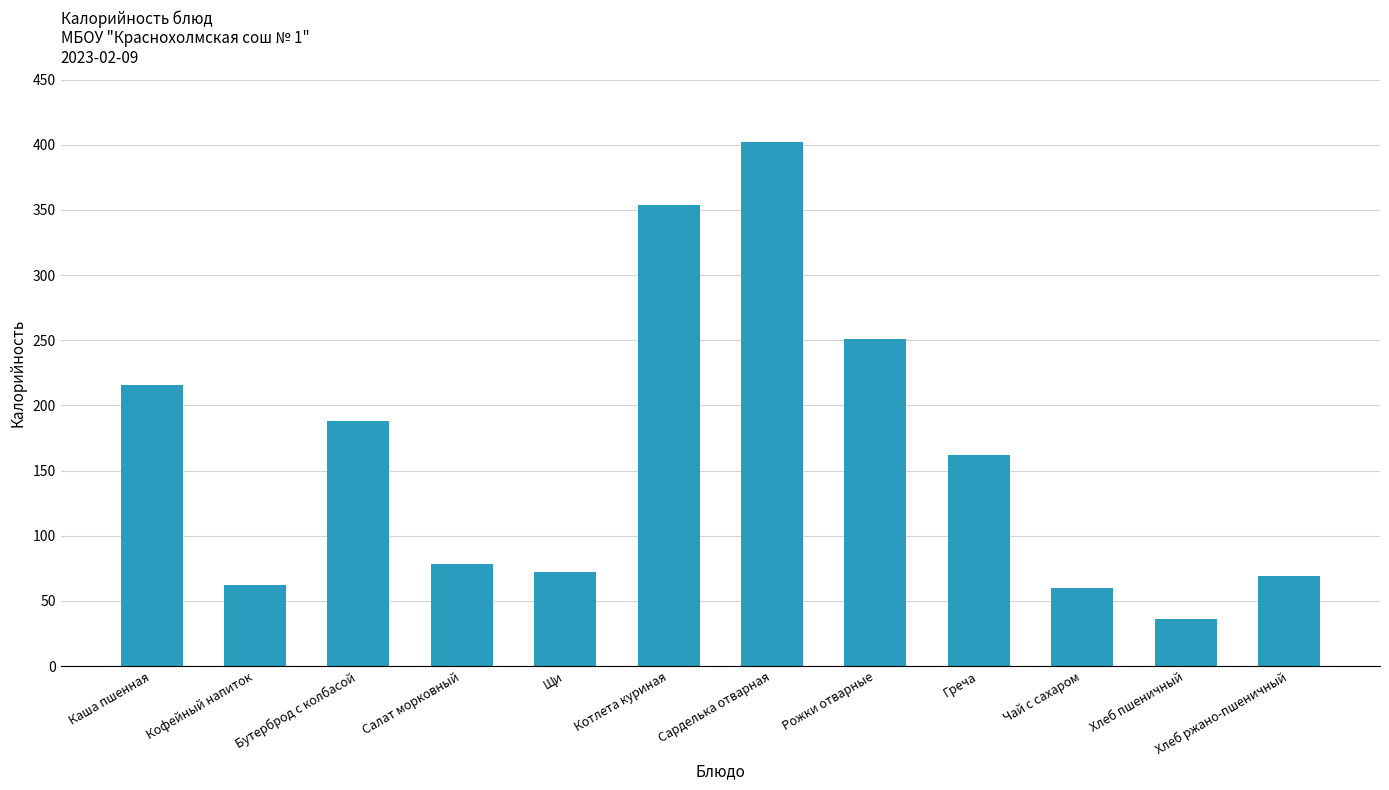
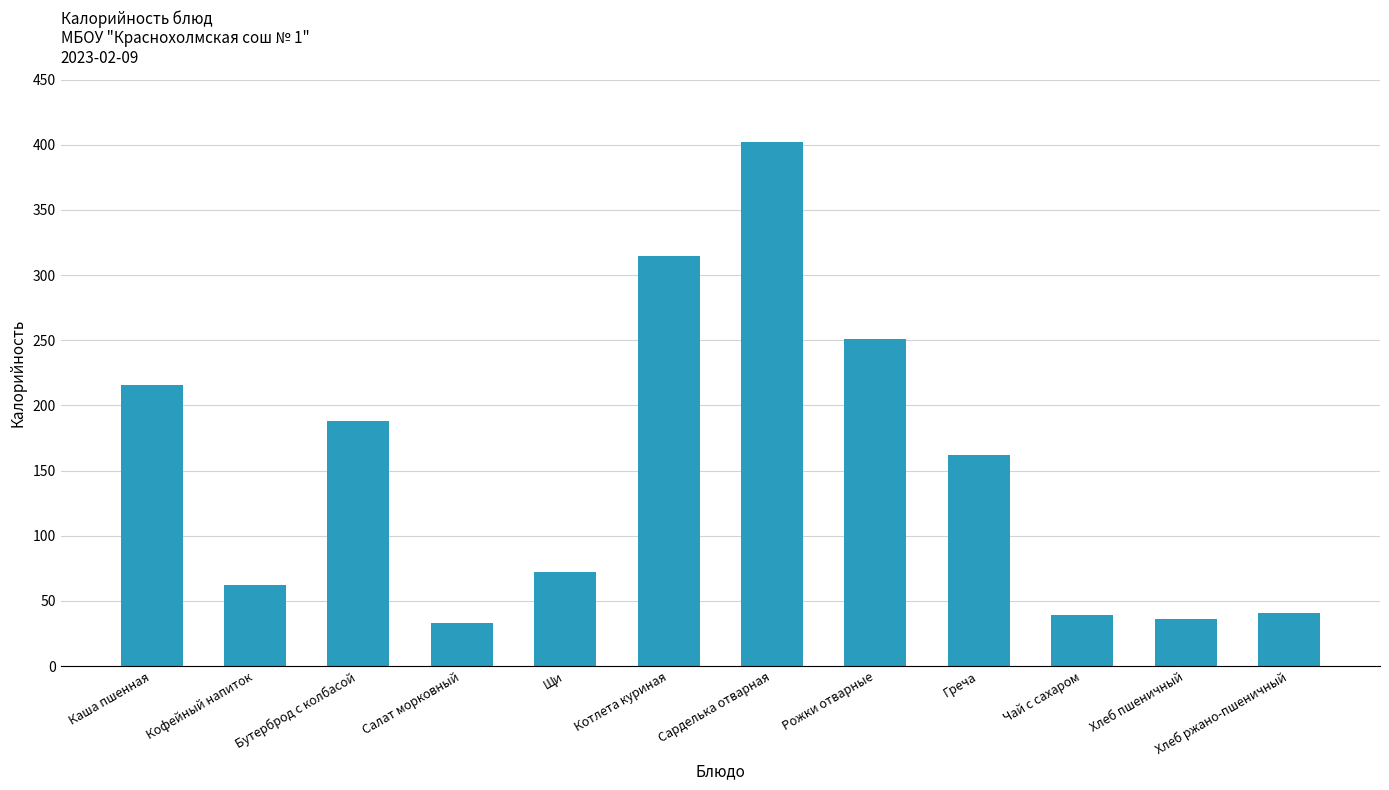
  {
    "Каша пшенная": 216,
    "Кофейный напиток": 62,
    "Бутерброд с колбасой": 188,
-   "Салат морковный": 78,
+   "Салат морковный": 33,
    "Щи": 72,
-   "Котлета куриная": 354,
+   "Котлета куриная": 315,
    "Сарделька отварная": 402,
    "Рожки отварные": 251,
    "Греча": 162,
-   "Чай с сахаром": 60,
+   "Чай с сахаром": 39,
    "Хлеб пшеничный": 36,
-   "Хлеб ржано-пшеничный": 69
+   "Хлеб ржано-пшеничный": 41
  }
